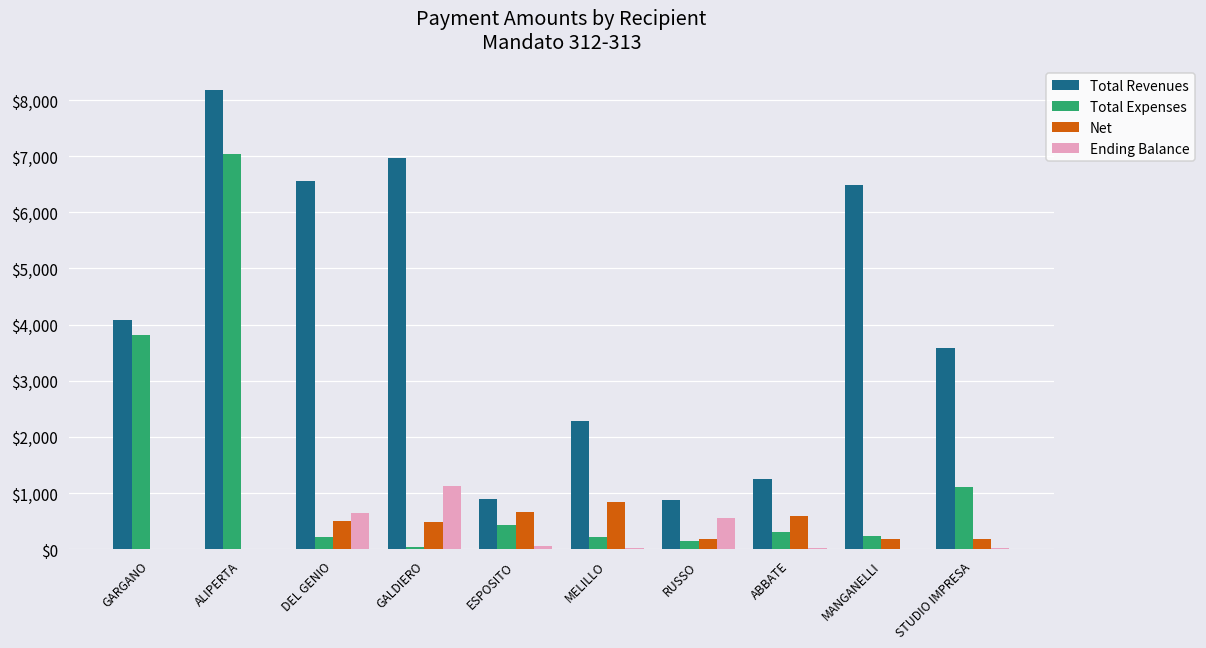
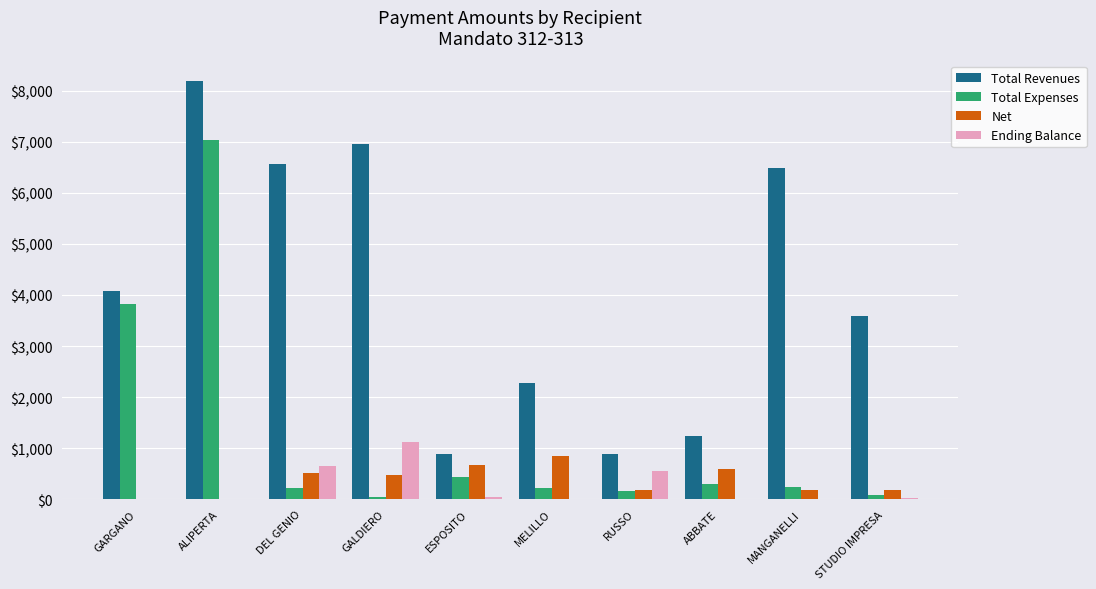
  {
    "Total Revenues": {
      "GARGANO": "$4,100",
      "ALIPERTA": "$8,200",
      "DEL GENIO": "$6,600",
      "GALDIERO": "$7,000",
      "ESPOSITO": "$900",
      "MELILLO": "$2,300",
      "RUSSO": "$900",
      "ABBATE": "$1,200",
      "MANGANELLI": "$6,500",
      "STUDIO IMPRESA": "$3,600"
    },
    "Total Expenses": {
      "GARGANO": "$3,800",
      "ALIPERTA": "$7,000",
      "DEL GENIO": "$200",
      "ESPOSITO": "$400",
      "MELILLO": "$200",
      "RUSSO": "$200",
      "ABBATE": "$300",
      "MANGANELLI": "$200",
-     "STUDIO IMPRESA": "$1,100"
+     "STUDIO IMPRESA": "$100"
    },
    "Net": {
      "GARGANO": "$0",
      "ALIPERTA": "$0",
      "DEL GENIO": "$500",
      "GALDIERO": "$500",
      "ESPOSITO": "$700",
      "MELILLO": "$800",
      "RUSSO": "$200",
      "ABBATE": "$600",
      "MANGANELLI": "$200",
      "STUDIO IMPRESA": "$200"
    },
    "Ending Balance": {
      "GARGANO": "$0",
      "ALIPERTA": "$0",
      "DEL GENIO": "$600",
      "GALDIERO": "$1,100",
      "RUSSO": "$500"
    }
  }
